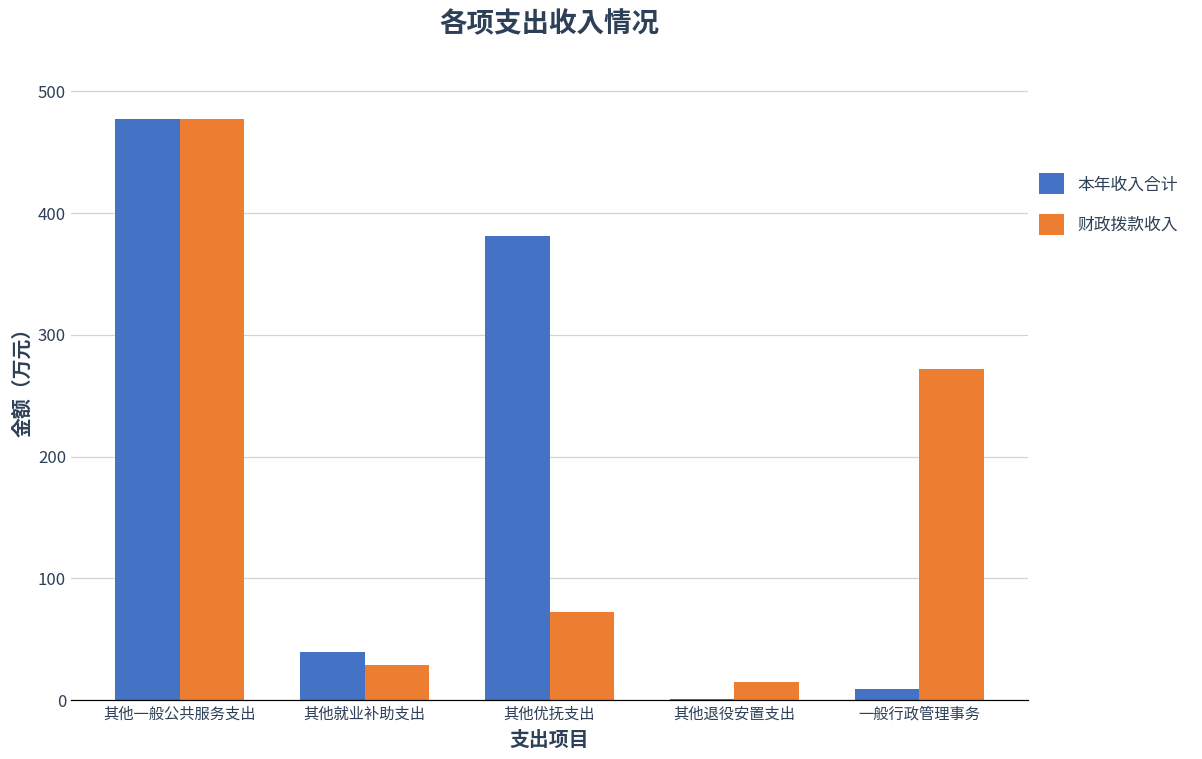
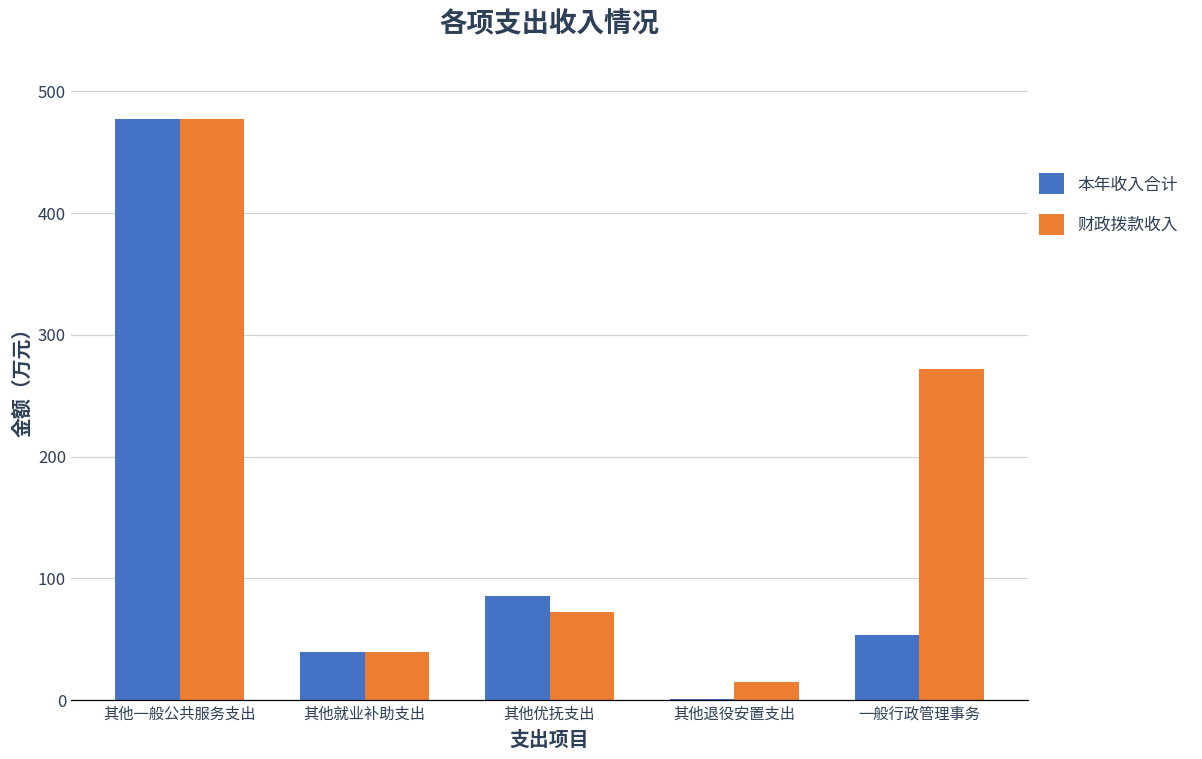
  {
    "本年收入合计": {
      "其他一般公共服务支出": 477,
      "其他就业补助支出": 40,
-     "其他优抚支出": 381,
-     "一般行政管理事务": 9
+     "其他优抚支出": 86,
+     "一般行政管理事务": 53
    },
    "财政拨款收入": {
      "其他一般公共服务支出": 477,
-     "其他就业补助支出": 29,
+     "其他就业补助支出": 40,
      "其他优抚支出": 72,
      "其他退役安置支出": 15,
      "一般行政管理事务": 272
    }
  }
